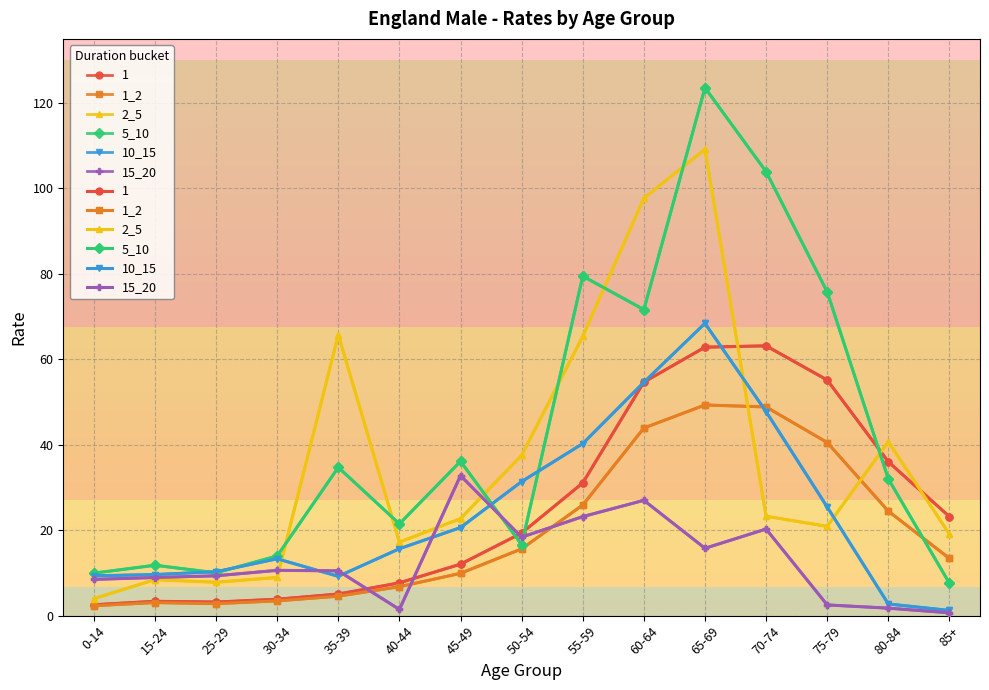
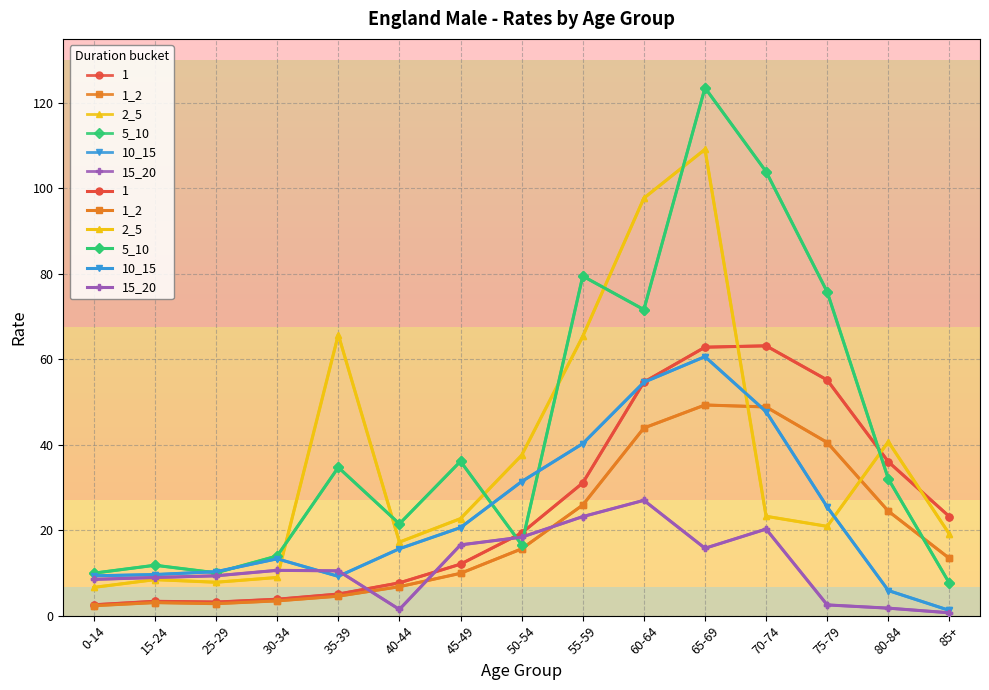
  {
    "2_5": {
-     "0-14": 4,
+     "0-14": 7,
      "25-29": 8,
      "30-34": 9,
      "35-39": 66,
      "40-44": 17,
      "45-49": 23,
      "50-54": 38,
      "55-59": 65,
      "60-64": 98,
      "65-69": 109,
      "70-74": 23,
      "75-79": 21,
      "80-84": 41,
      "85+": 19
    },
    "5_10": {
      "0-14": 10,
      "15-24": 12,
      "30-34": 14,
      "35-39": 35,
      "40-44": 21,
      "45-49": 36,
      "50-54": 17,
      "55-59": 79,
      "60-64": 72,
      "65-69": 124,
      "70-74": 104,
      "75-79": 76,
      "80-84": 32,
      "85+": 8
    },
    "10_15": {
      "0-14": 9,
      "15-24": 10,
      "30-34": 13,
      "35-39": 9,
      "40-44": 16,
      "45-49": 21,
      "50-54": 31,
      "55-59": 40,
-     "65-69": 68,
+     "65-69": 61,
      "70-74": 48,
      "75-79": 25,
-     "80-84": 3
+     "80-84": 6
    },
    "15_20": {
      "0-14": 8,
      "25-29": 9,
      "30-34": 11,
      "35-39": 10,
      "40-44": 1,
-     "45-49": 33,
+     "45-49": 17,
      "50-54": 18,
      "55-59": 23,
      "60-64": 27,
      "65-69": 16,
      "70-74": 20,
      "75-79": 3,
      "80-84": 2
    }
  }
